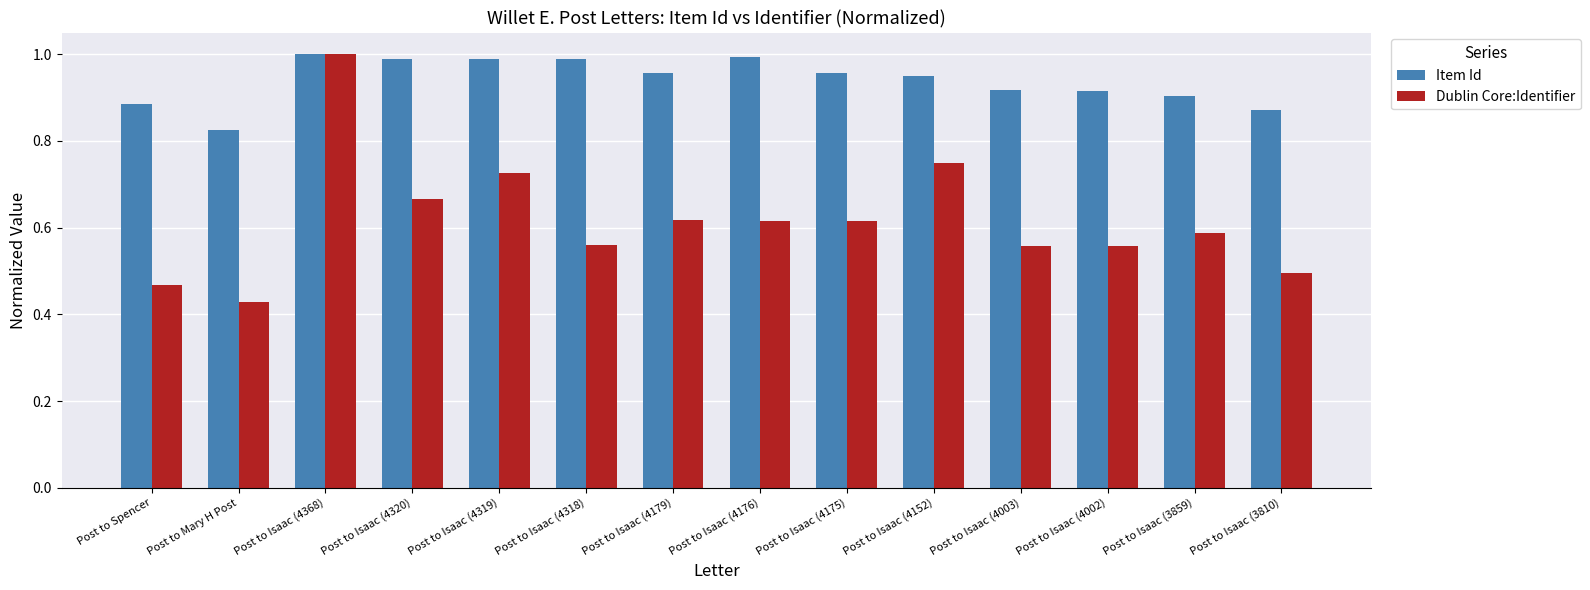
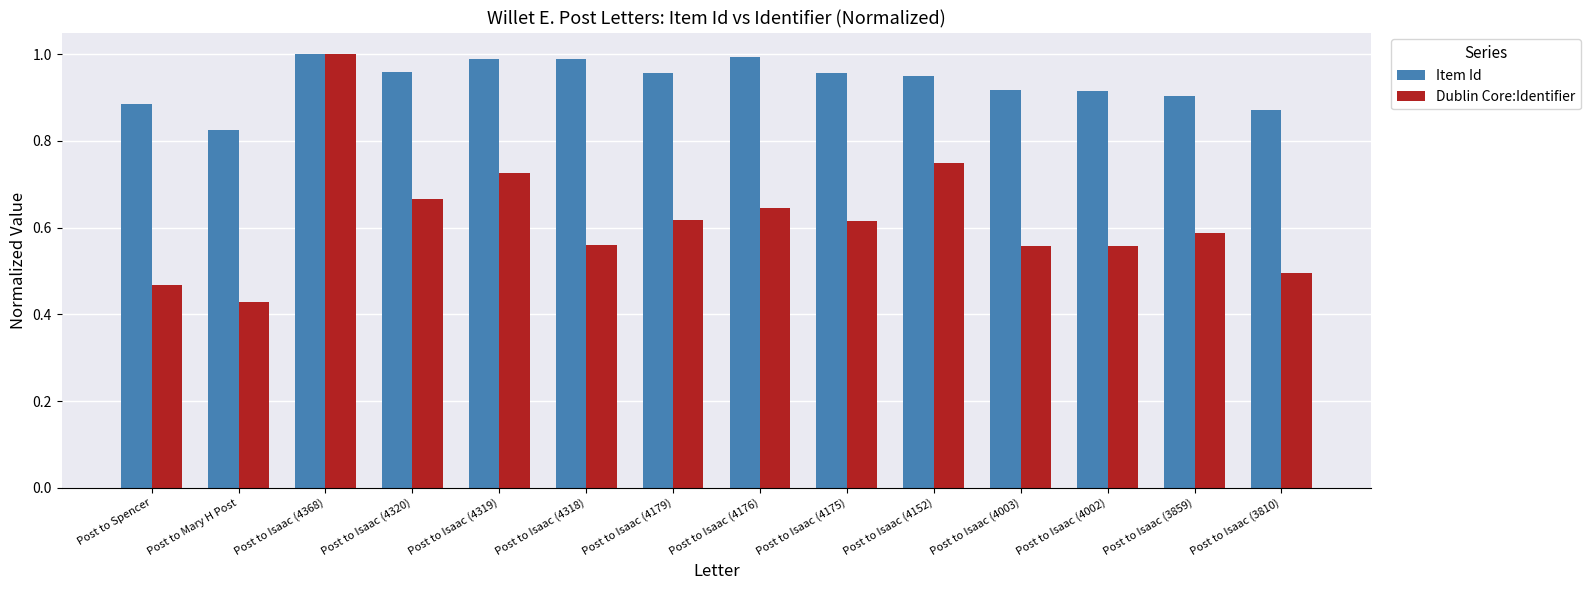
  {
    "Item Id": {
      "Post to Spencer": 0.89,
      "Post to Mary H Post": 0.83,
      "Post to Isaac (4368)": 1.00,
-     "Post to Isaac (4320)": 0.99,
+     "Post to Isaac (4320)": 0.96,
      "Post to Isaac (4319)": 0.99,
      "Post to Isaac (4318)": 0.99,
      "Post to Isaac (4179)": 0.96,
      "Post to Isaac (4176)": 0.99,
      "Post to Isaac (4175)": 0.96,
      "Post to Isaac (4152)": 0.95,
      "Post to Isaac (4003)": 0.92,
      "Post to Isaac (4002)": 0.92,
      "Post to Isaac (3859)": 0.90,
      "Post to Isaac (3810)": 0.87
    },
    "Dublin Core:Identifier": {
      "Post to Spencer": 0.47,
      "Post to Mary H Post": 0.43,
      "Post to Isaac (4368)": 1.00,
      "Post to Isaac (4320)": 0.67,
      "Post to Isaac (4319)": 0.73,
      "Post to Isaac (4318)": 0.56,
      "Post to Isaac (4179)": 0.62,
-     "Post to Isaac (4176)": 0.62,
+     "Post to Isaac (4176)": 0.65,
      "Post to Isaac (4175)": 0.62,
      "Post to Isaac (4152)": 0.75,
      "Post to Isaac (4003)": 0.56,
      "Post to Isaac (4002)": 0.56,
      "Post to Isaac (3859)": 0.59,
      "Post to Isaac (3810)": 0.49
    }
  }
